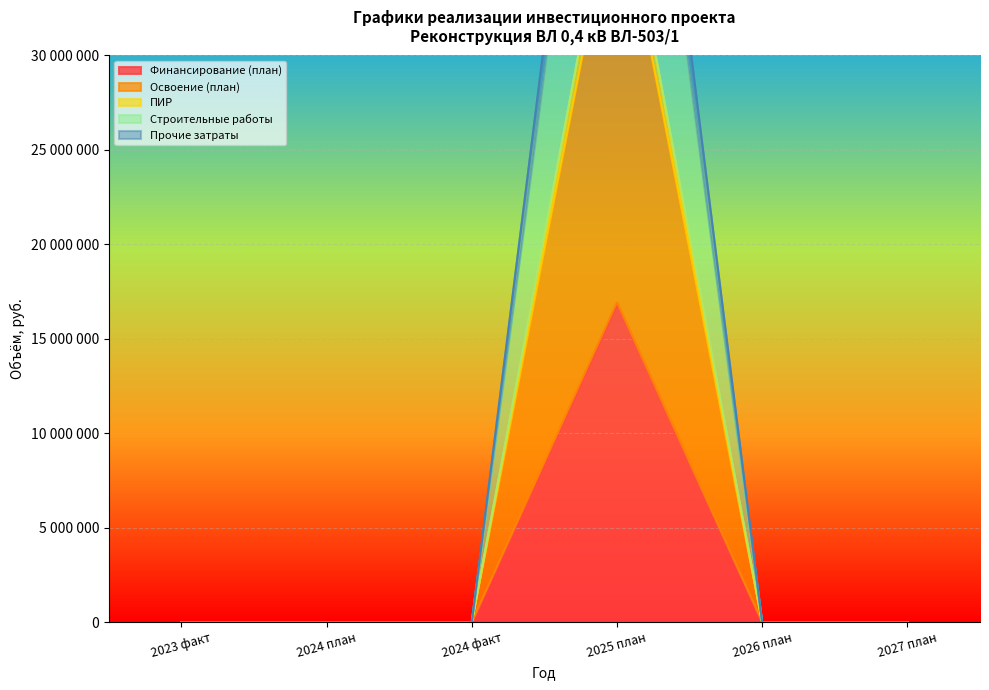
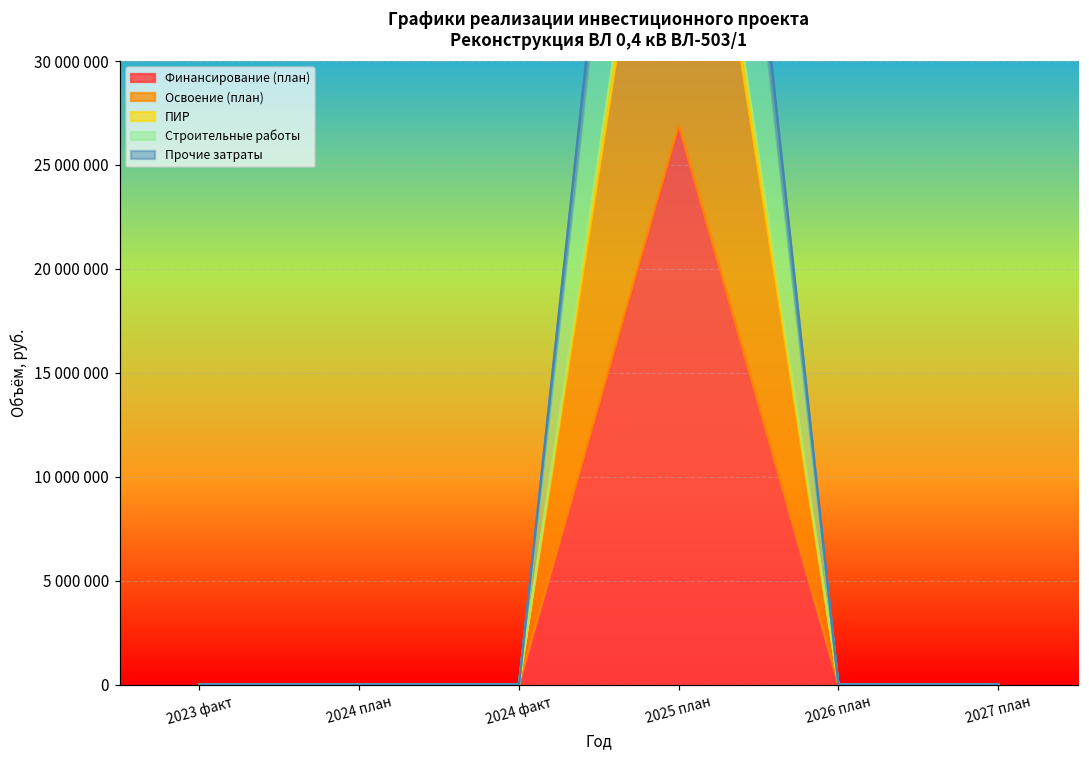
  {
    "Финансирование (план)": {
-     "2025 план": 16900000
+     "2025 план": 26900000
    }
  }
